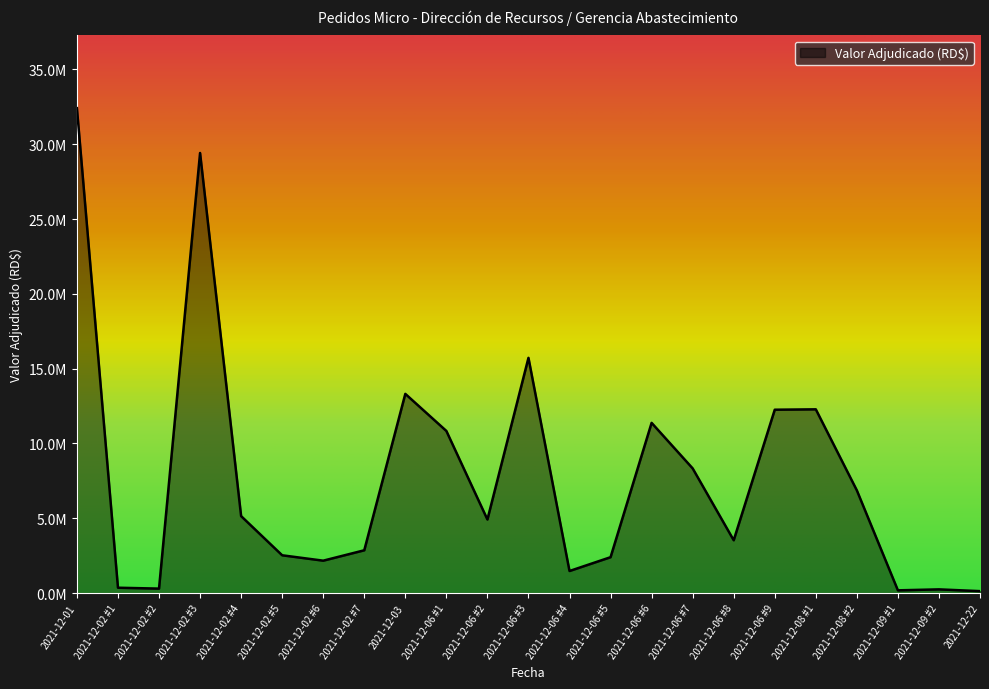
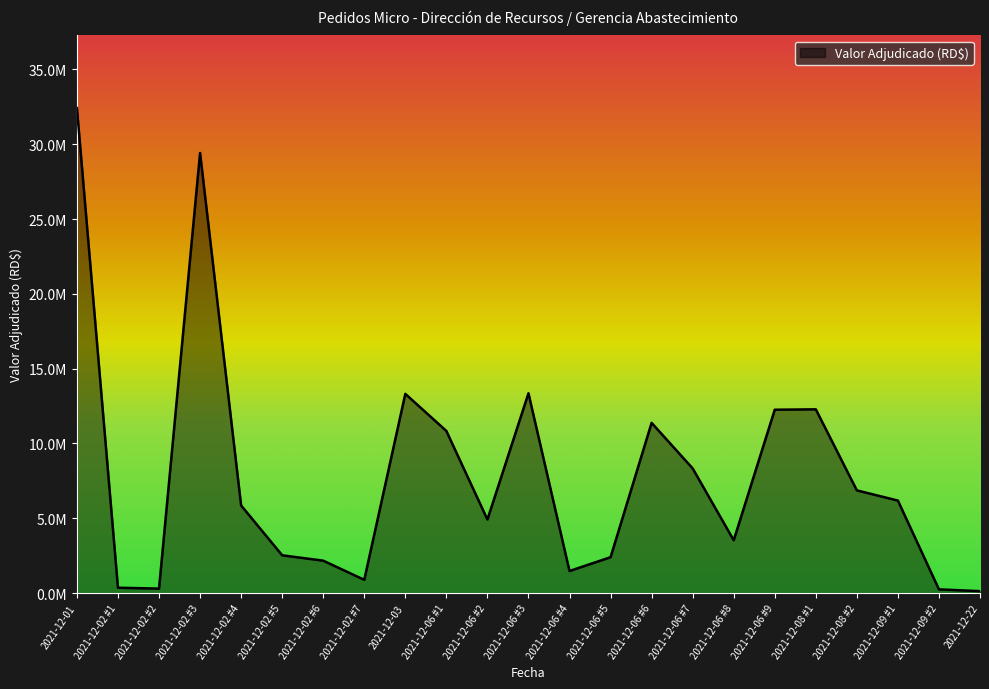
  {
    "2021-12-01": 32400000,
    "2021-12-02 #1": 400000,
    "2021-12-02 #2": 300000,
    "2021-12-02 #3": 29400000,
-   "2021-12-02 #4": 5100000,
+   "2021-12-02 #4": 5900000,
    "2021-12-02 #5": 2500000,
    "2021-12-02 #6": 2200000,
-   "2021-12-02 #7": 2900000,
+   "2021-12-02 #7": 900000,
    "2021-12-03": 13300000,
    "2021-12-06 #1": 10800000,
    "2021-12-06 #2": 4900000,
-   "2021-12-06 #3": 15700000,
+   "2021-12-06 #3": 13400000,
    "2021-12-06 #4": 1500000,
    "2021-12-06 #5": 2400000,
    "2021-12-06 #6": 11400000,
    "2021-12-06 #7": 8300000,
    "2021-12-06 #8": 3500000,
    "2021-12-06 #9": 12300000,
    "2021-12-08 #1": 12300000,
    "2021-12-08 #2": 6900000,
-   "2021-12-09 #1": 200000,
+   "2021-12-09 #1": 6200000,
    "2021-12-09 #2": 200000,
    "2021-12-22": 100000
  }
